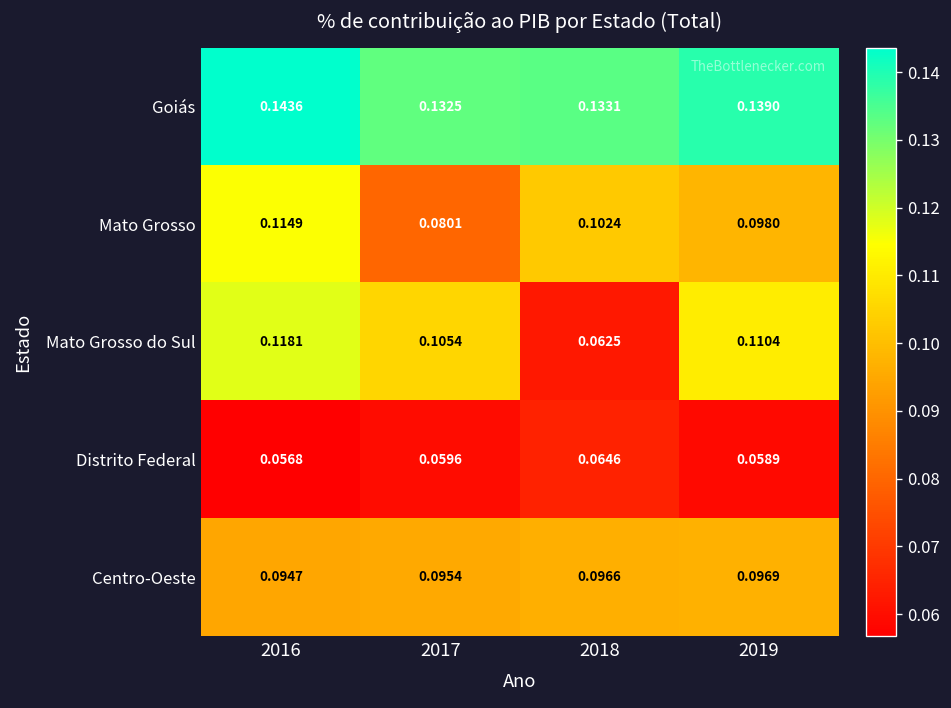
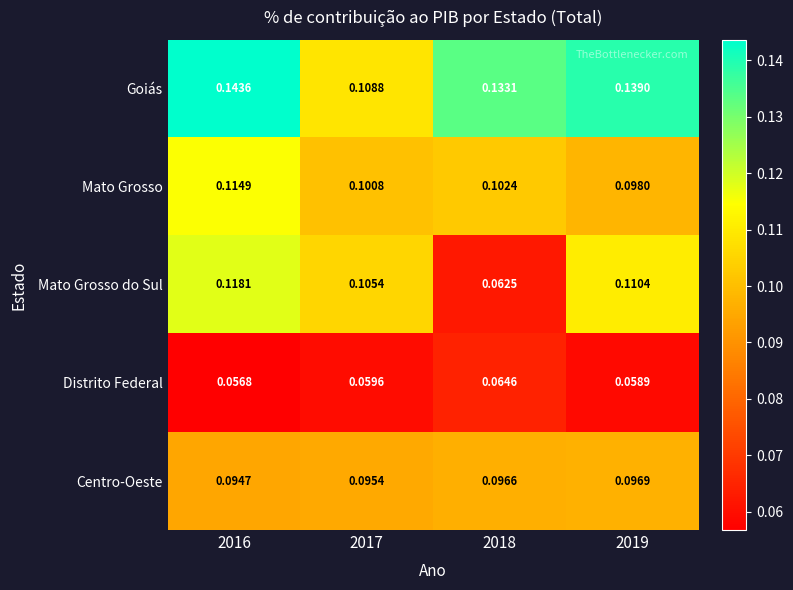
  {
    "Goiás": {
      "2016": 0.1436,
-     "2017": 0.1325,
+     "2017": 0.1088,
      "2018": 0.1331
    },
    "Mato Grosso": {
      "2016": 0.1149,
-     "2017": 0.0801,
+     "2017": 0.1008,
      "2018": 0.1024,
      "2019": 0.0980
    },
    "Mato Grosso do Sul": {
      "2016": 0.1181,
      "2017": 0.1054,
      "2018": 0.0625,
      "2019": 0.1104
    },
    "Distrito Federal": {
      "2016": 0.0568,
      "2017": 0.0596,
      "2018": 0.0646,
      "2019": 0.0589
    },
    "Centro-Oeste": {
      "2016": 0.0947,
      "2017": 0.0954,
      "2018": 0.0966,
      "2019": 0.0969
    }
  }
